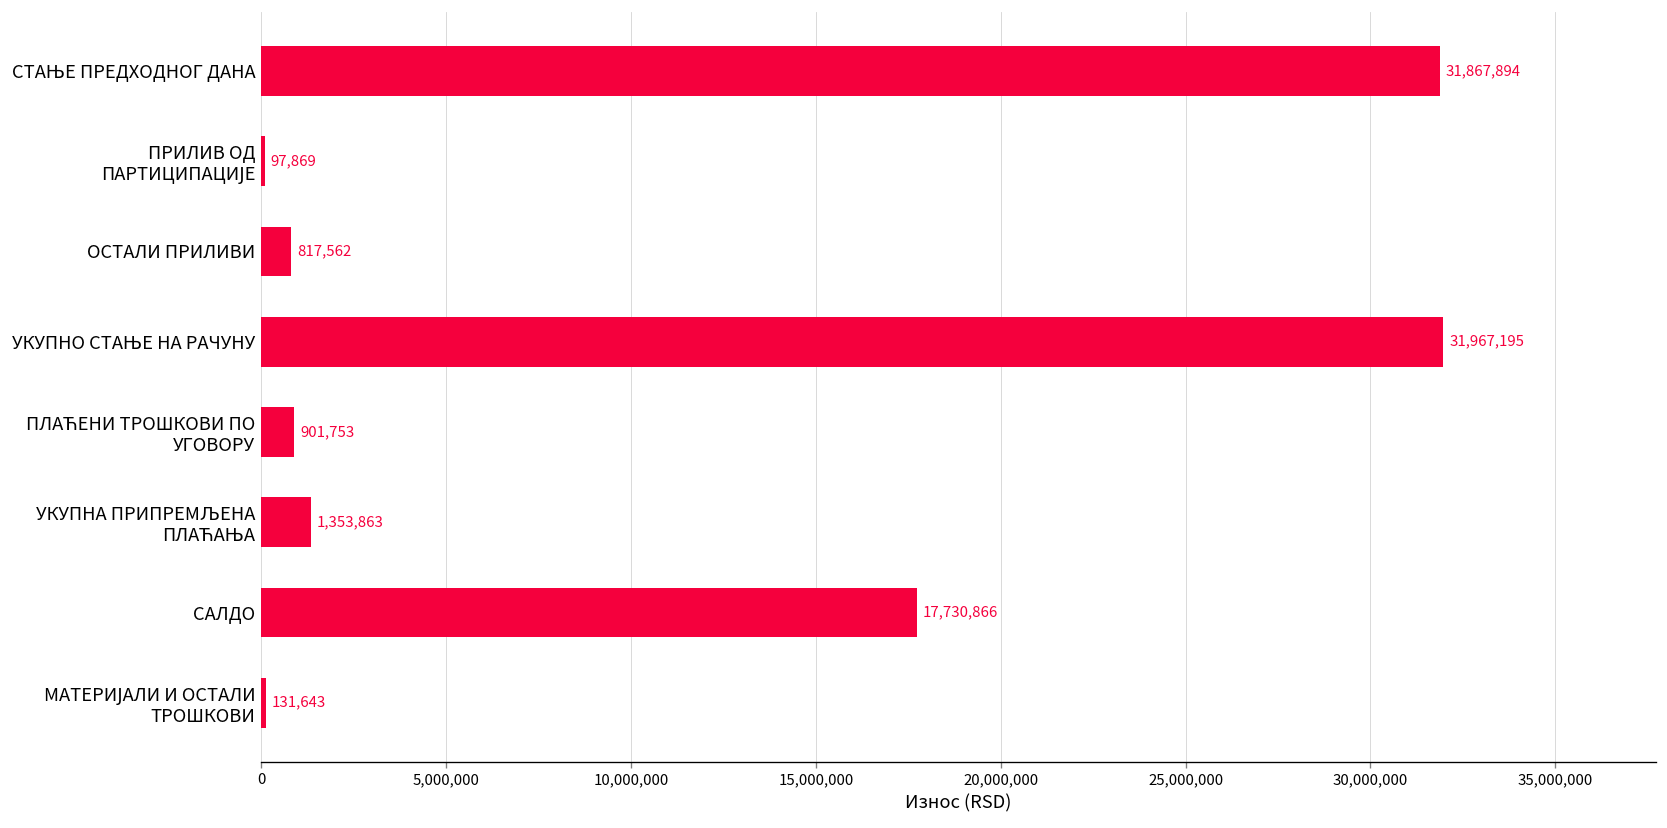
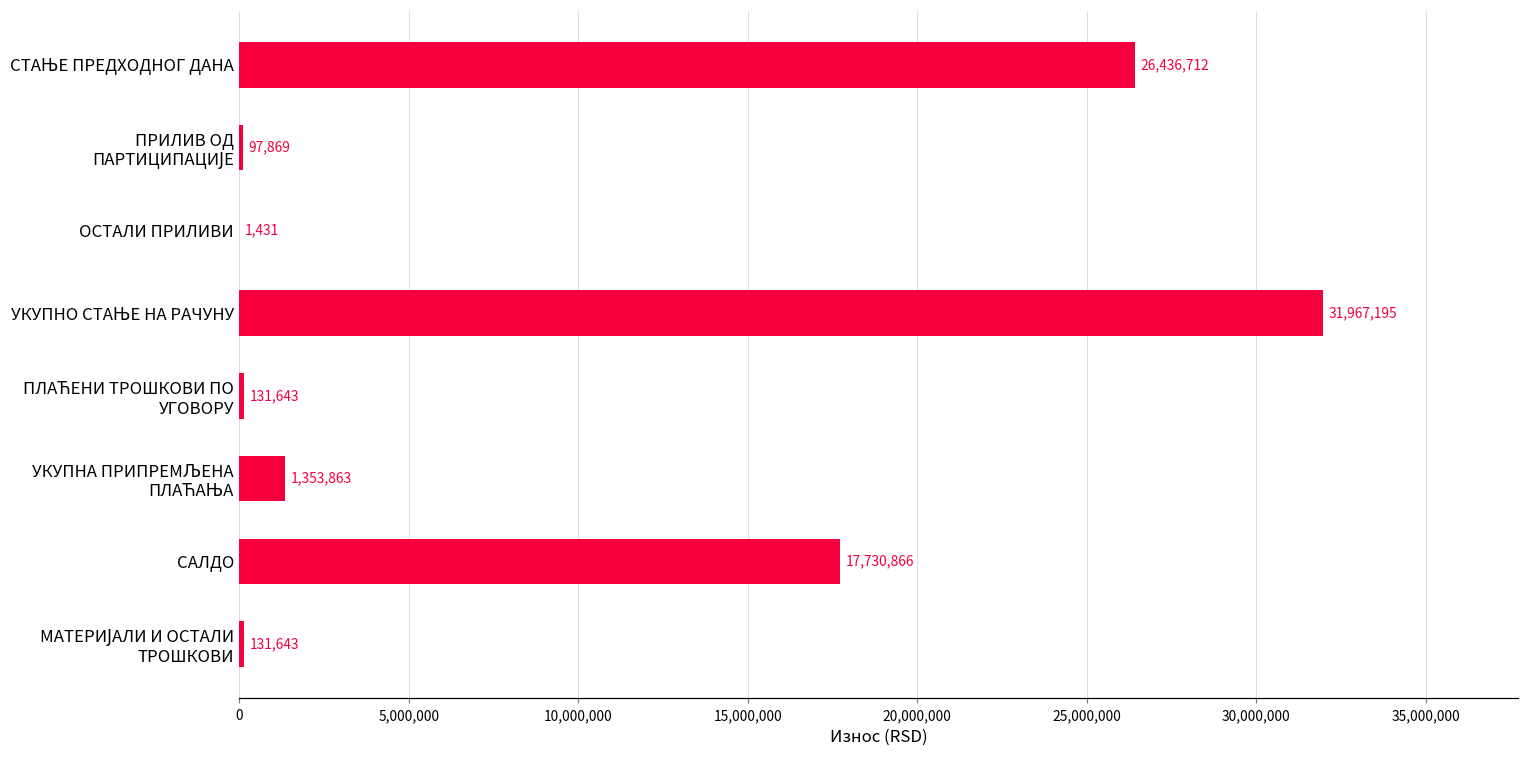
  {
-   "СТАЊЕ ПРЕДХОДНОГ ДАНА": "31,867,894",
+   "СТАЊЕ ПРЕДХОДНОГ ДАНА": "26,436,712",
    "ПРИЛИВ ОД ПАРТИЦИПАЦИЈЕ": "97,869",
-   "ОСТАЛИ ПРИЛИВИ": "817,562",
+   "ОСТАЛИ ПРИЛИВИ": "1,431",
    "УКУПНО СТАЊЕ НА РАЧУНУ": "31,967,195",
-   "ПЛАЋЕНИ ТРОШКОВИ ПО УГОВОРУ": "901,753",
+   "ПЛАЋЕНИ ТРОШКОВИ ПО УГОВОРУ": "131,643",
    "УКУПНА ПРИПРЕМЉЕНА ПЛАЋАЊА": "1,353,863",
    "САЛДО": "17,730,866",
    "МАТЕРИЈАЛИ И ОСТАЛИ ТРОШКОВИ": "131,643"
  }
